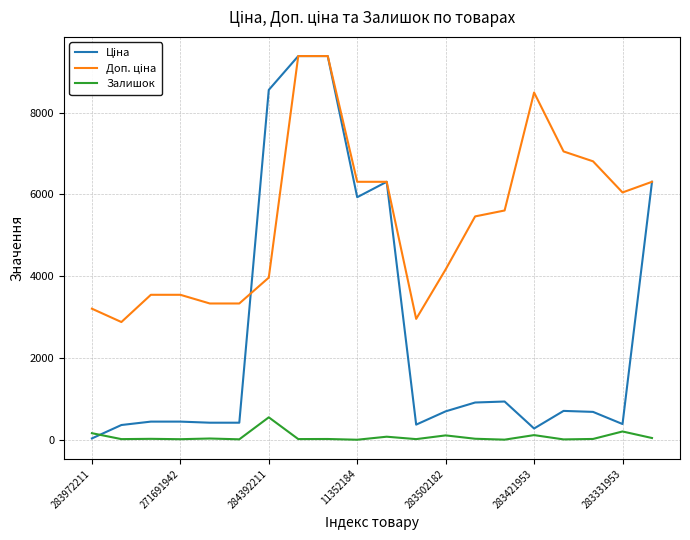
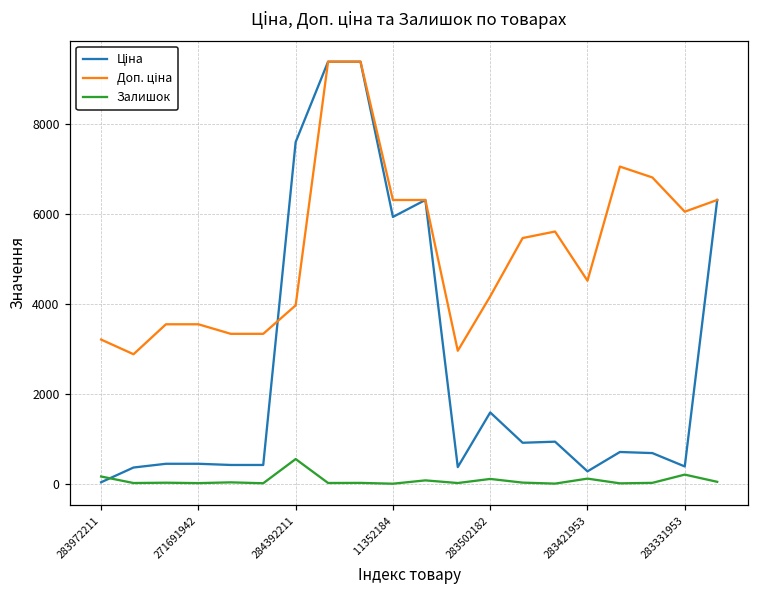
  {
    "Ціна": {
      "283972211": 0,
      "271691942": 400,
-     "284392211": 8600,
+     "284392211": 7600,
      "11352184": 5900,
-     "283502182": 700,
+     "283502182": 1600,
      "283421953": 300,
      "283331953": 400
    },
    "Доп. ціна": {
      "283972211": 3200,
      "271691942": 3500,
      "284392211": 4000,
      "11352184": 6300,
      "283502182": 4200,
-     "283421953": 8500,
+     "283421953": 4500,
      "283331953": 6000
    },
    "Залишок": {
      "283972211": 200,
      "271691942": 0,
      "284392211": 500,
      "11352184": 0,
      "283502182": 100,
      "283421953": 100,
      "283331953": 200
    }
  }
